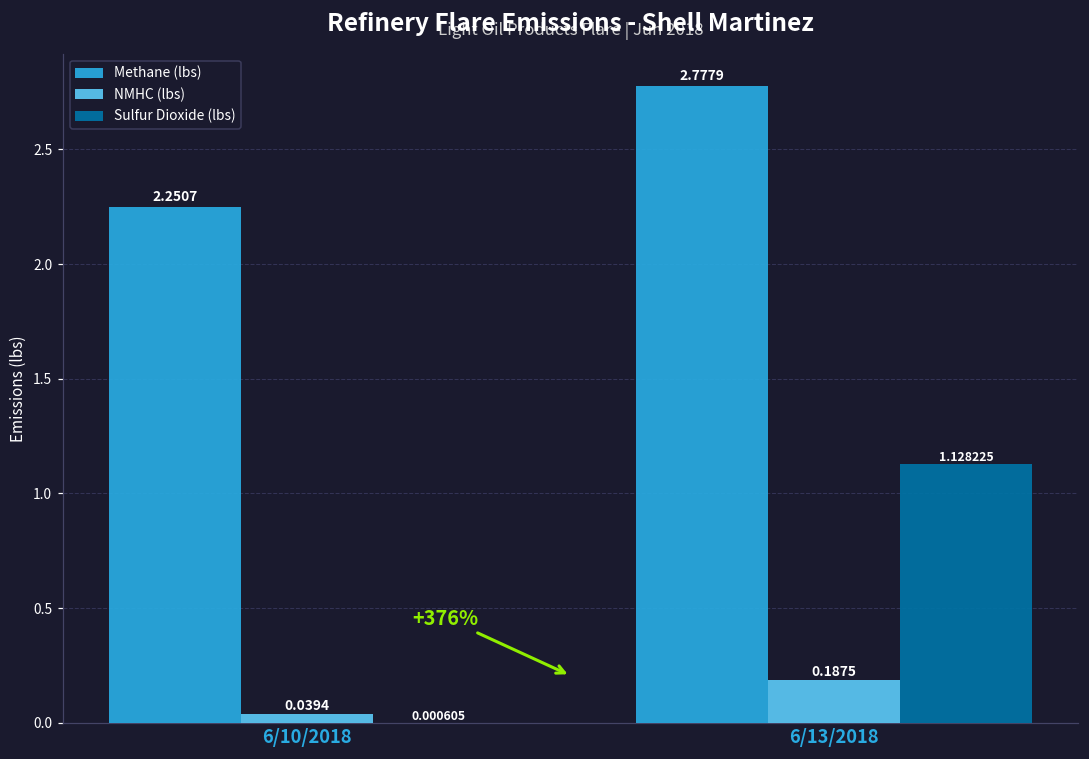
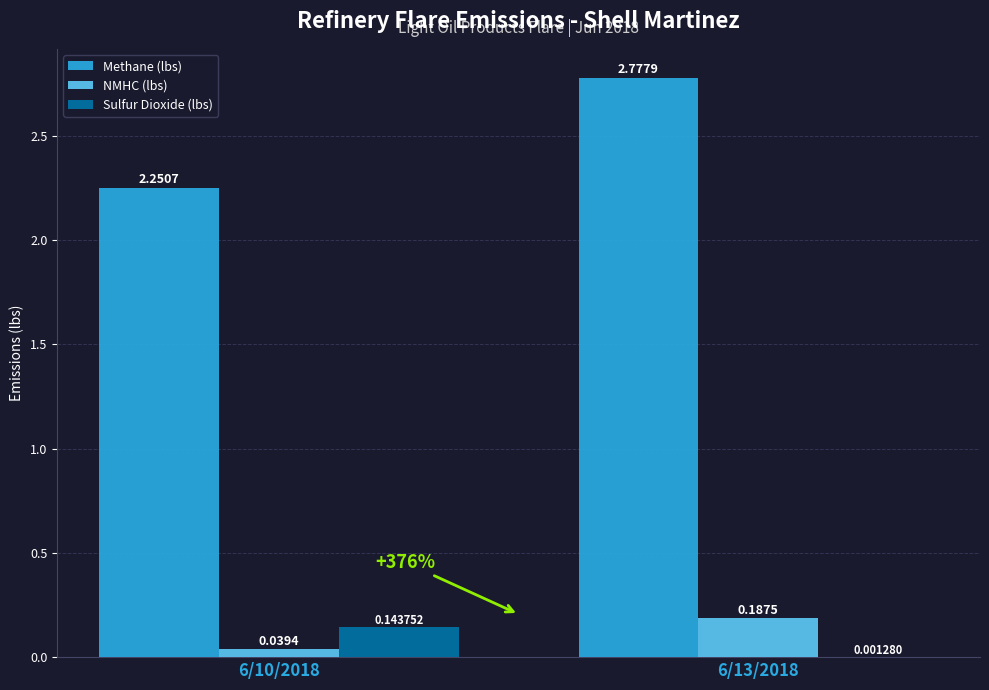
  {
    "Methane (lbs)": {
      "6/10/2018": 2.2507,
      "6/13/2018": 2.7779
    },
    "NMHC (lbs)": {
      "6/10/2018": 0.0394,
      "6/13/2018": 0.1875
    },
    "Sulfur Dioxide (lbs)": {
-     "6/10/2018": 0.000605,
-     "6/13/2018": 1.128225
+     "6/10/2018": 0.143752,
+     "6/13/2018": 0.001280
    }
  }
